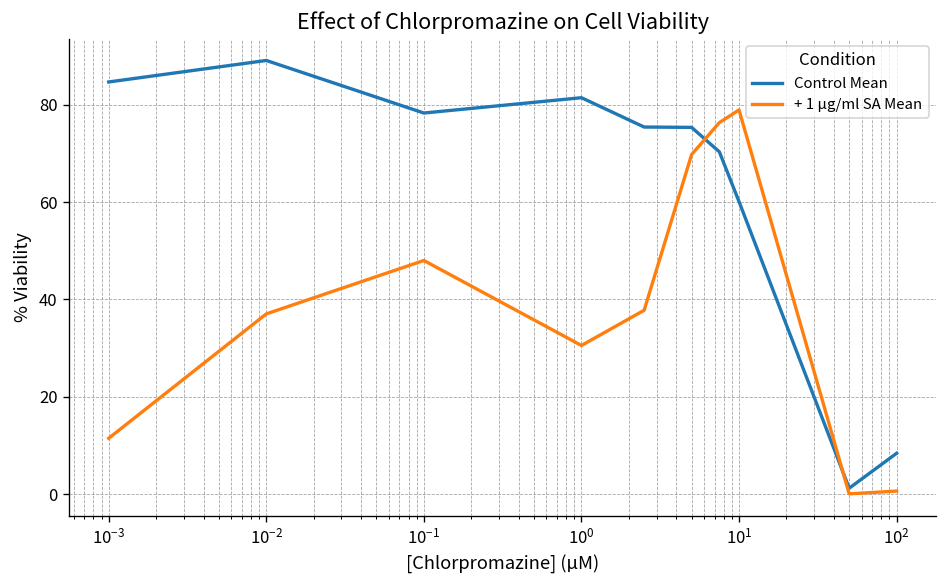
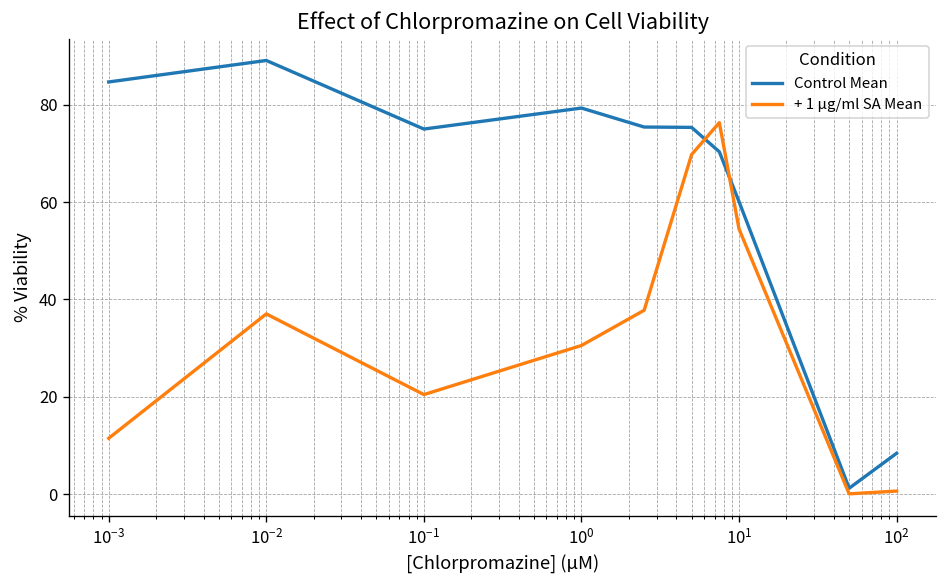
  {
    "Control Mean": {
      "10^-3": 85,
      "10^-2": 89,
-     "10^-1": 78,
-     "10^0": 81,
+     "10^-1": 75,
+     "10^0": 79,
      "10^1": 60,
      "10^2": 8
    },
    "+ 1 µg/ml SA Mean": {
      "10^-3": 12,
      "10^-2": 37,
-     "10^-1": 48,
+     "10^-1": 20,
      "10^0": 31,
-     "10^1": 79,
+     "10^1": 54,
      "10^2": 1
    }
  }
